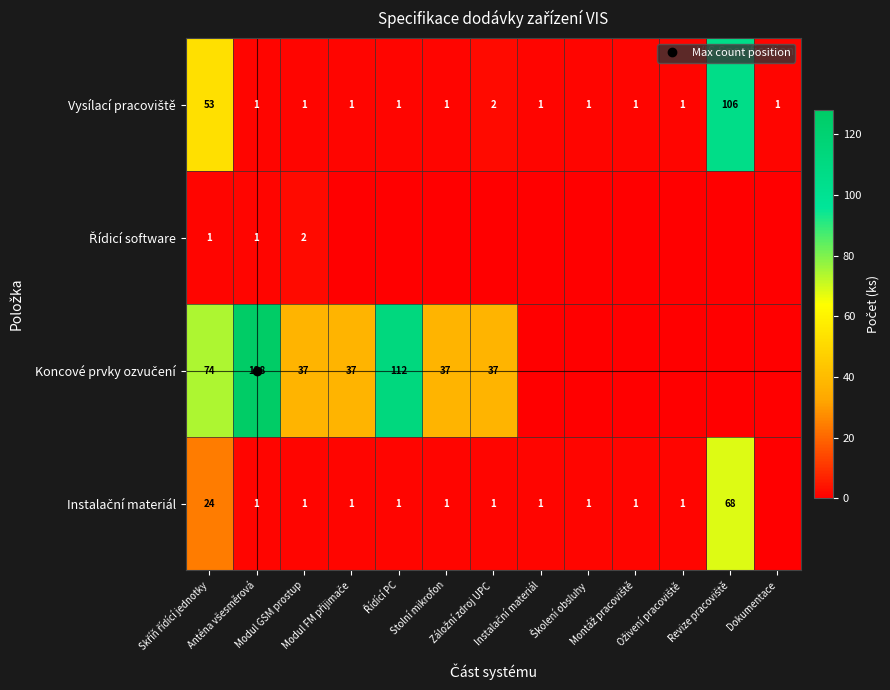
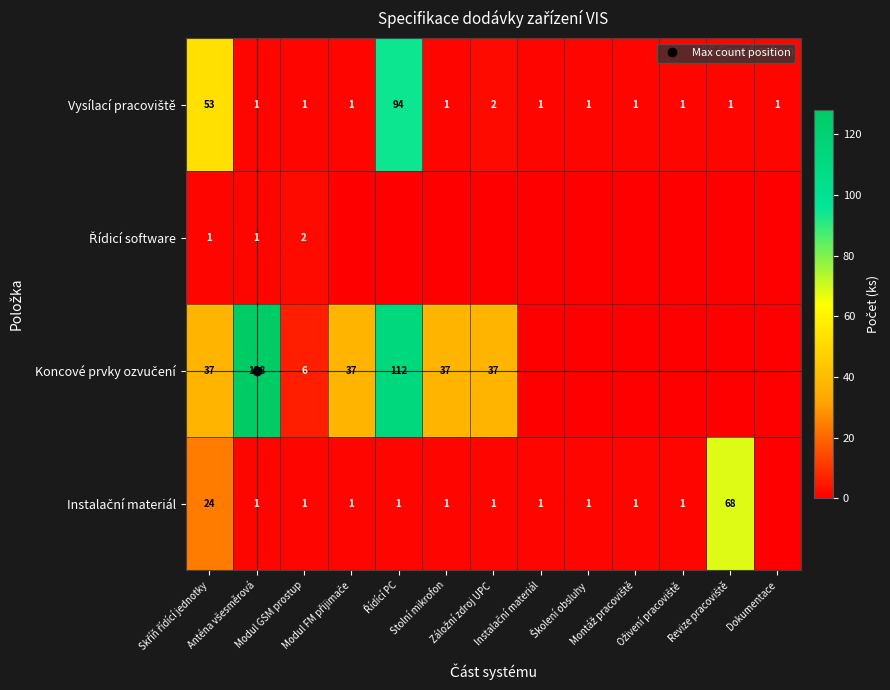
  {
    "Vysílací pracoviště": {
      "Skříň řídící jednotky": 53,
      "Anténa všesměrová": 1,
      "Modul GSM prostup": 1,
      "Modul FM přijimače": 1,
-     "Řídící PC": 1,
+     "Řídící PC": 94,
      "Stolní mikrofon": 1,
      "Záložní zdroj UPC": 2,
      "Instalační materiál": 1,
      "Školení obsluhy": 1,
      "Montáž pracoviště": 1,
      "Oživení pracoviště": 1,
-     "Revize pracoviště": 106,
+     "Revize pracoviště": 1,
      "Dokumentace": 1
    },
    "Řídicí software": {
      "Skříň řídící jednotky": 1,
      "Anténa všesměrová": 1,
      "Modul GSM prostup": 2
    },
    "Koncové prvky ozvučení": {
-     "Skříň řídící jednotky": 74,
-     "Modul GSM prostup": 37,
+     "Skříň řídící jednotky": 37,
+     "Modul GSM prostup": 6,
      "Modul FM přijimače": 37,
      "Řídící PC": 112,
      "Stolní mikrofon": 37,
      "Záložní zdroj UPC": 37
    },
    "Instalační materiál": {
      "Skříň řídící jednotky": 24,
      "Anténa všesměrová": 1,
      "Modul GSM prostup": 1,
      "Modul FM přijimače": 1,
      "Řídící PC": 1,
      "Stolní mikrofon": 1,
      "Záložní zdroj UPC": 1,
      "Instalační materiál": 1,
      "Školení obsluhy": 1,
      "Montáž pracoviště": 1,
      "Oživení pracoviště": 1,
      "Revize pracoviště": 68
    }
  }
